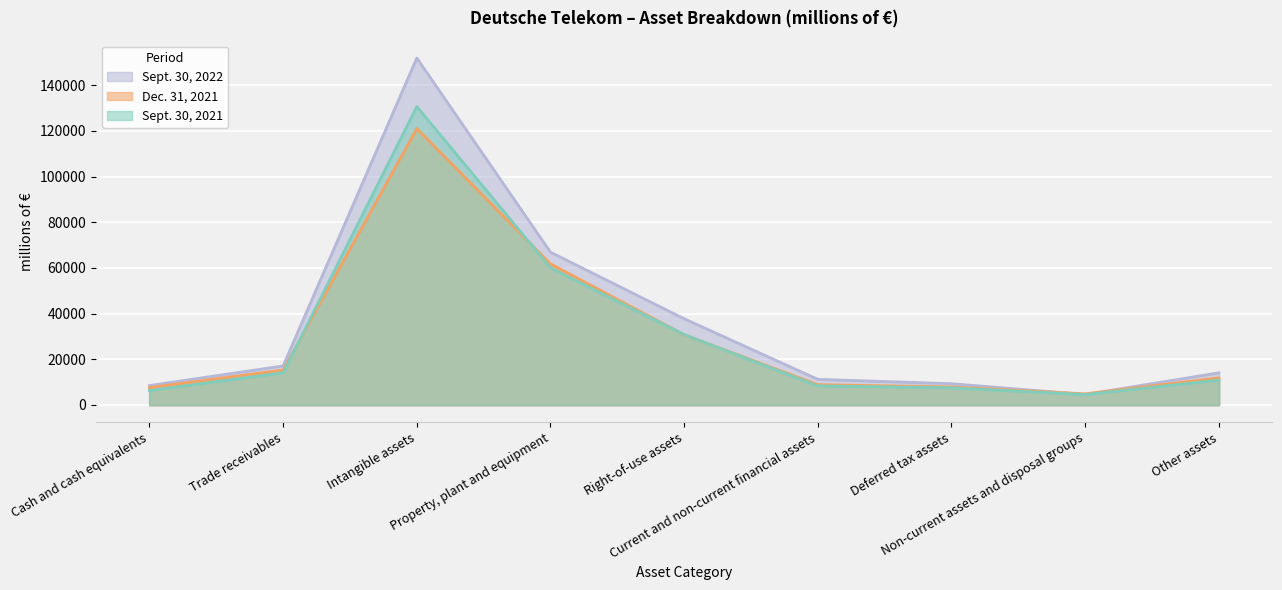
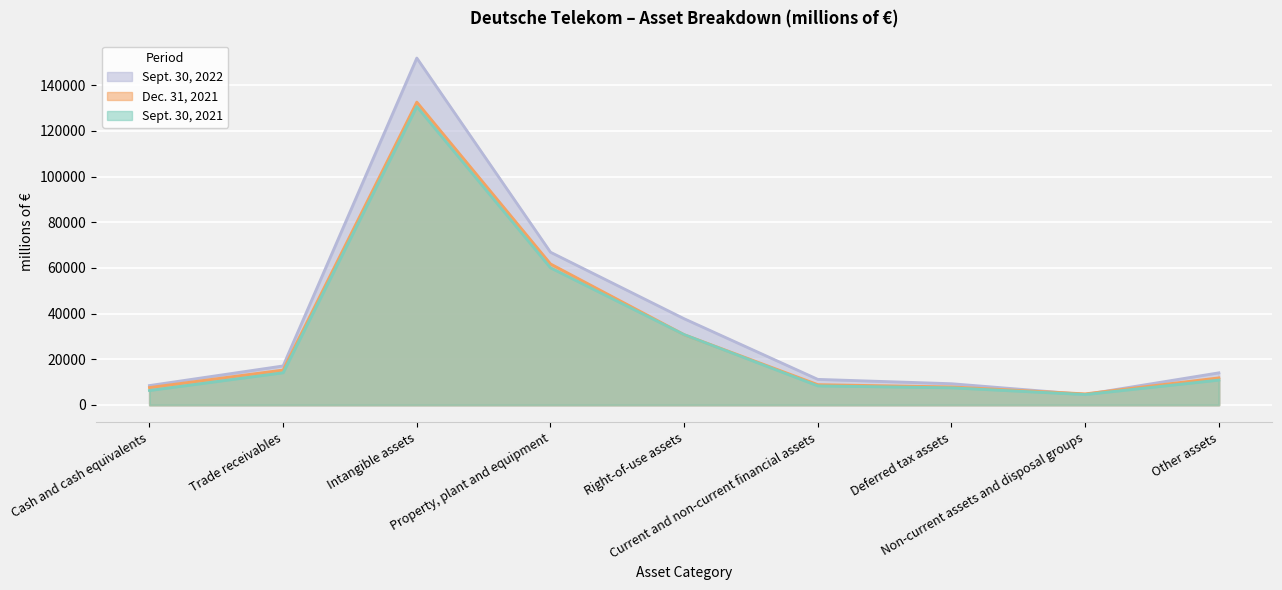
  {
    "Dec. 31, 2021": {
      "Trade receivables": 15000,
-     "Intangible assets": 121000,
+     "Intangible assets": 133000,
      "Property, plant and equipment": 62000
    }
  }
